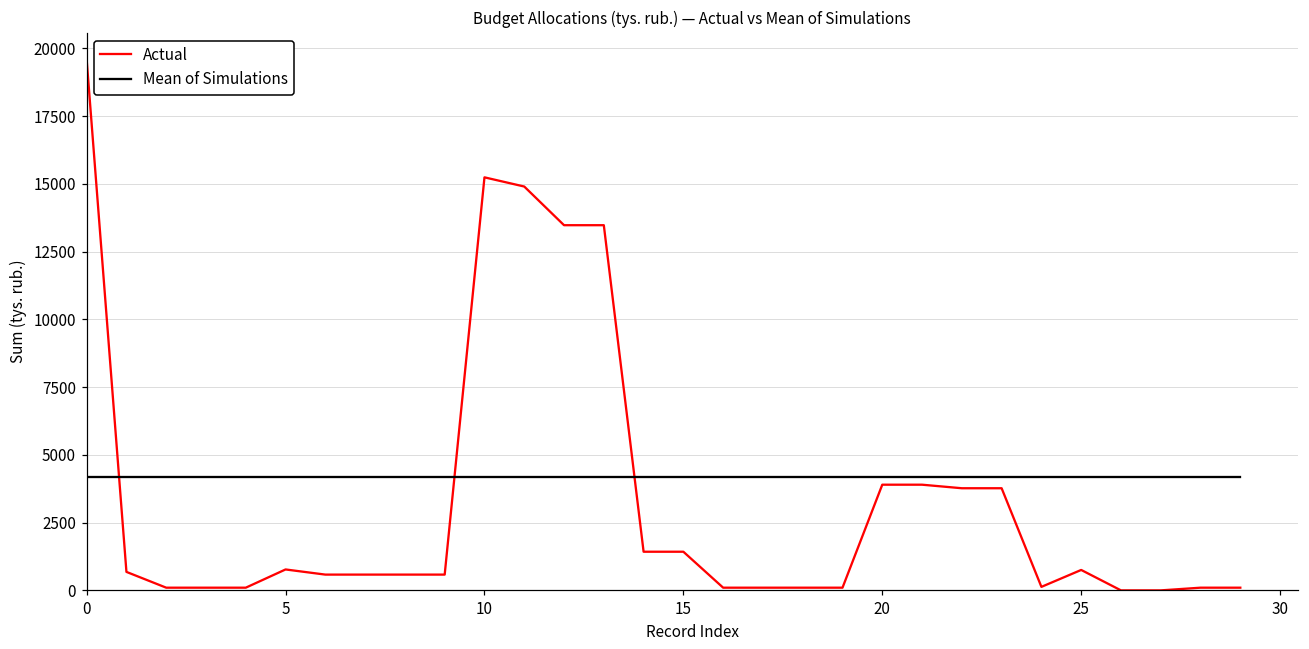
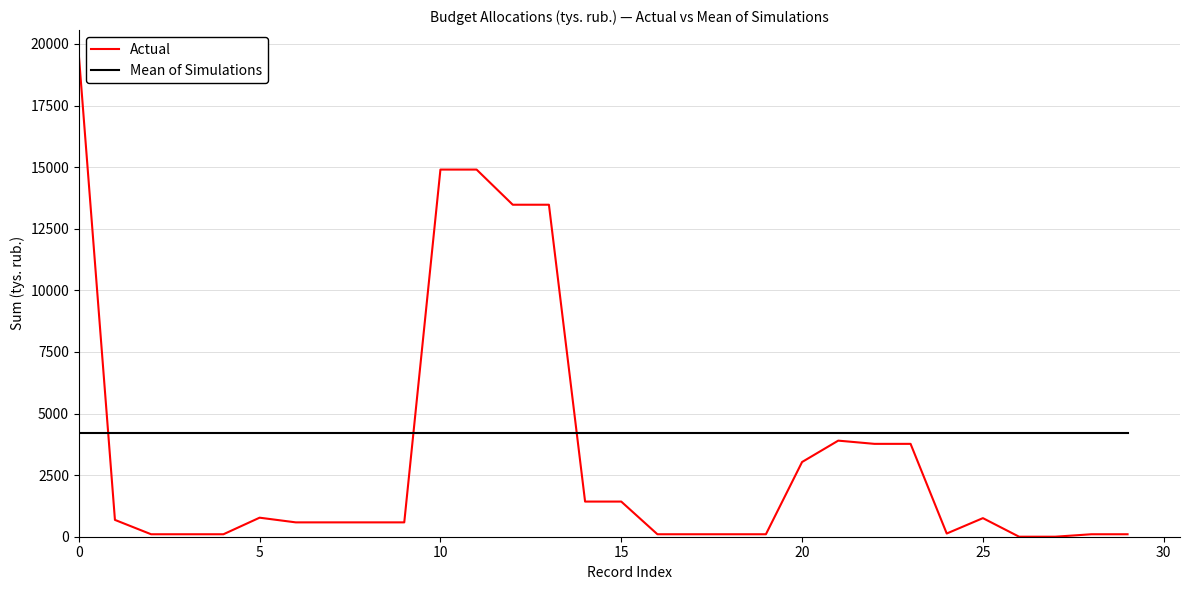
  {
    "Actual": {
      "0": 19600,
      "5": 800,
-     "10": 15200,
+     "10": 14900,
      "15": 1400,
-     "20": 3900,
+     "20": 3000,
      "25": 800
    },
    "Mean of Simulations": {
      "0": 4200,
      "5": 4200,
      "10": 4200,
      "15": 4200,
      "20": 4200,
      "25": 4200
    }
  }
